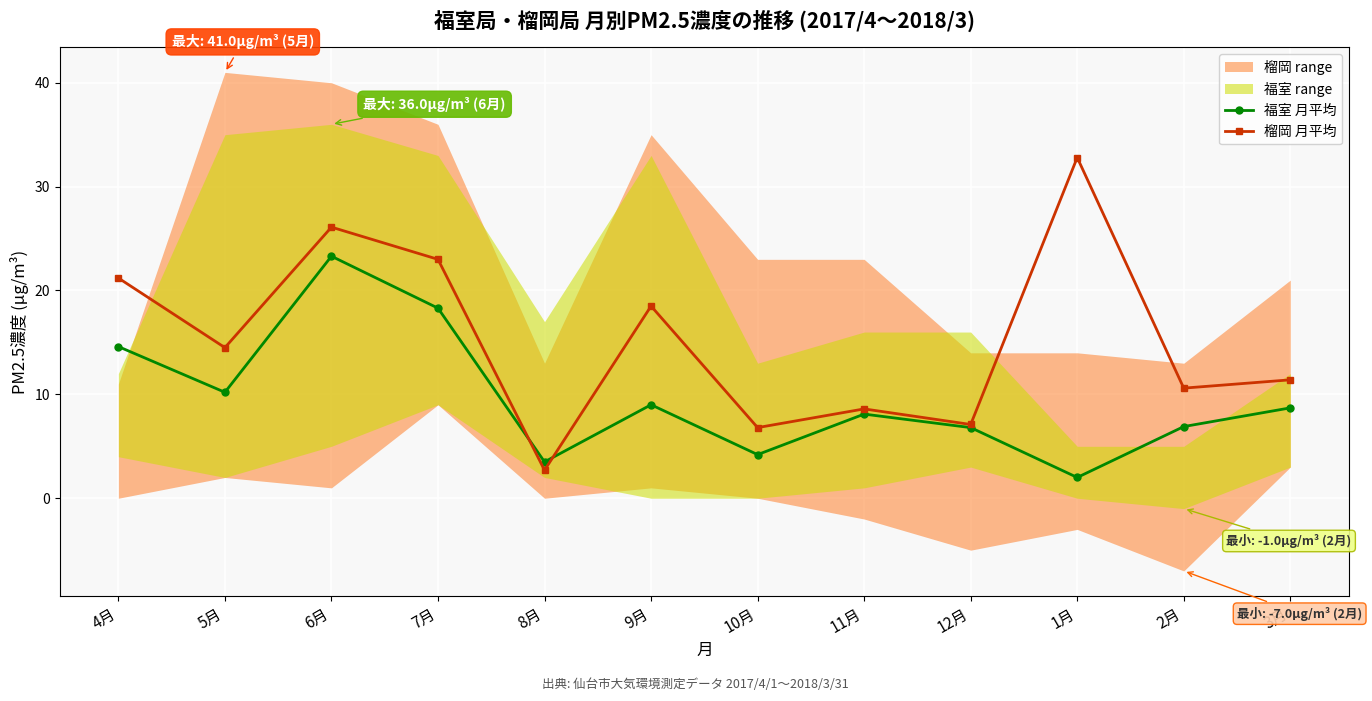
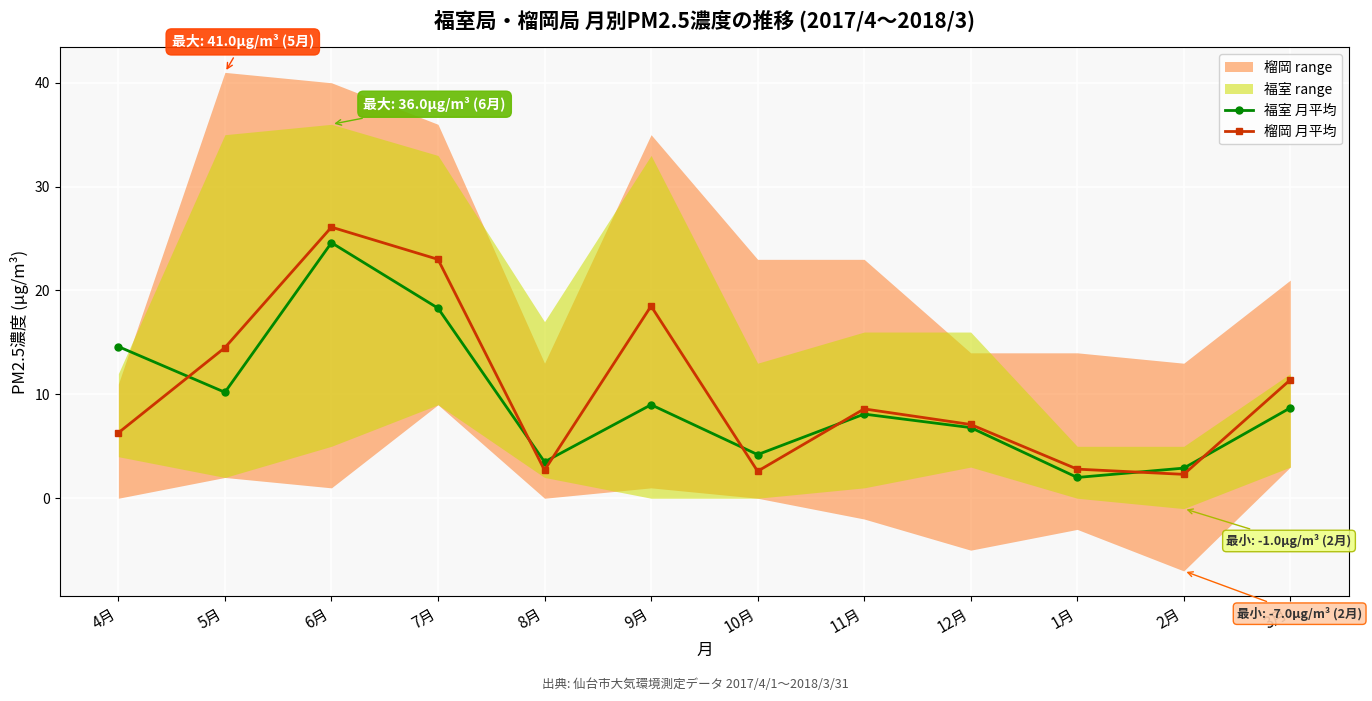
  {
    "福室 月平均": {
      "4月": 14.6,
      "5月": 10.2,
-     "6月": 23.3,
+     "6月": 24.6,
      "7月": 18.3,
      "8月": 3.5,
      "9月": 9.0,
      "10月": 4.2,
      "11月": 8.1,
      "12月": 6.8,
      "1月": 2.0,
-     "2月": 6.9,
+     "2月": 2.9,
      "3月": 8.7
    },
    "榴岡 月平均": {
-     "4月": 21.2,
+     "4月": 6.3,
      "5月": 14.5,
      "6月": 26.1,
      "7月": 23.0,
      "8月": 2.7,
      "9月": 18.5,
-     "10月": 6.8,
+     "10月": 2.6,
      "11月": 8.6,
      "12月": 7.1,
-     "1月": 32.8,
-     "2月": 10.6,
+     "1月": 2.8,
+     "2月": 2.3,
      "3月": 11.4
    }
  }
